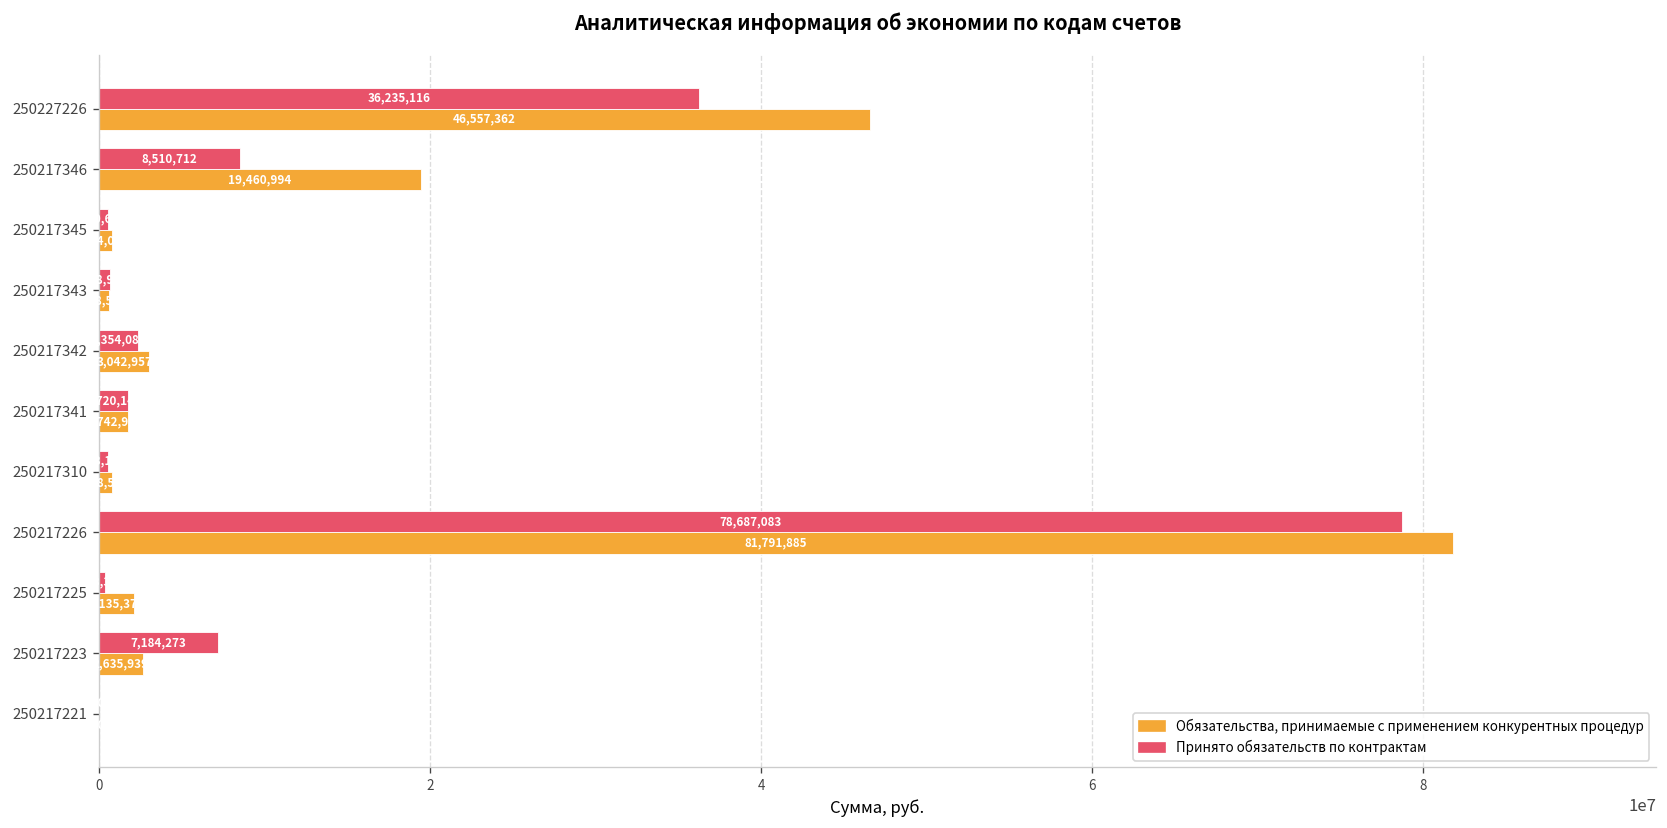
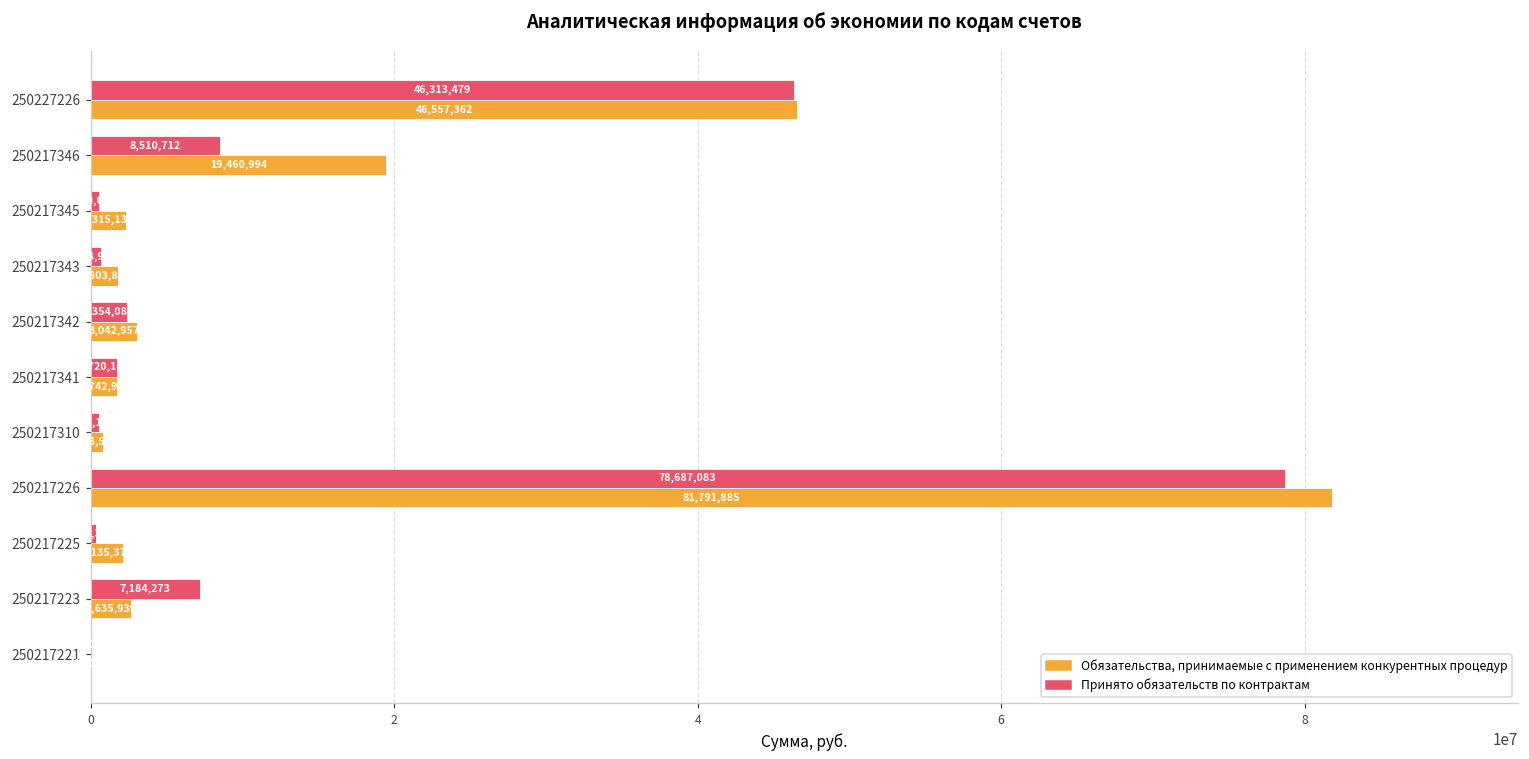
  {
    "Обязательства, принимаемые с применением конкурентных процедур": {
-     "250217345": "800000",
-     "250217343": "600000",
+     "250217345": "2300000",
+     "250217343": "1800000",
      "250217341": "1700000",
      "250217310": "800000"
    },
    "Принято обязательств по контрактам": {
-     "250227226": "36,235,116",
+     "250227226": "46,313,479",
      "250217346": "8,510,712",
      "250217342": "2,354,080",
      "250217226": "78,687,083",
      "250217223": "7,184,273"
    }
  }
